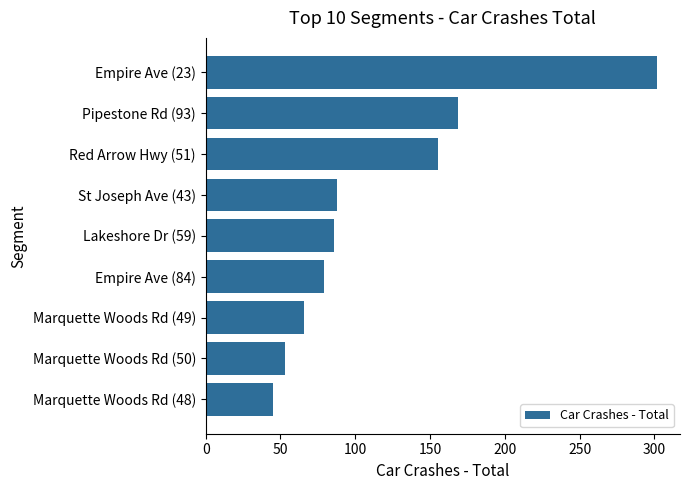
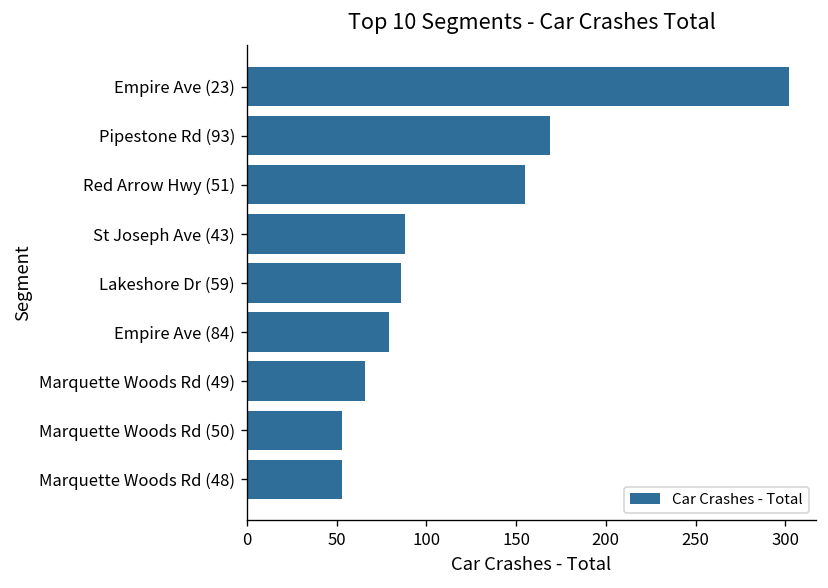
  {
    "Empire Ave (23)": 302,
    "Pipestone Rd (93)": 169,
    "Red Arrow Hwy (51)": 155,
    "St Joseph Ave (43)": 88,
    "Lakeshore Dr (59)": 86,
    "Empire Ave (84)": 79,
    "Marquette Woods Rd (49)": 66,
    "Marquette Woods Rd (50)": 53,
-   "Marquette Woods Rd (48)": 45
+   "Marquette Woods Rd (48)": 53
  }
